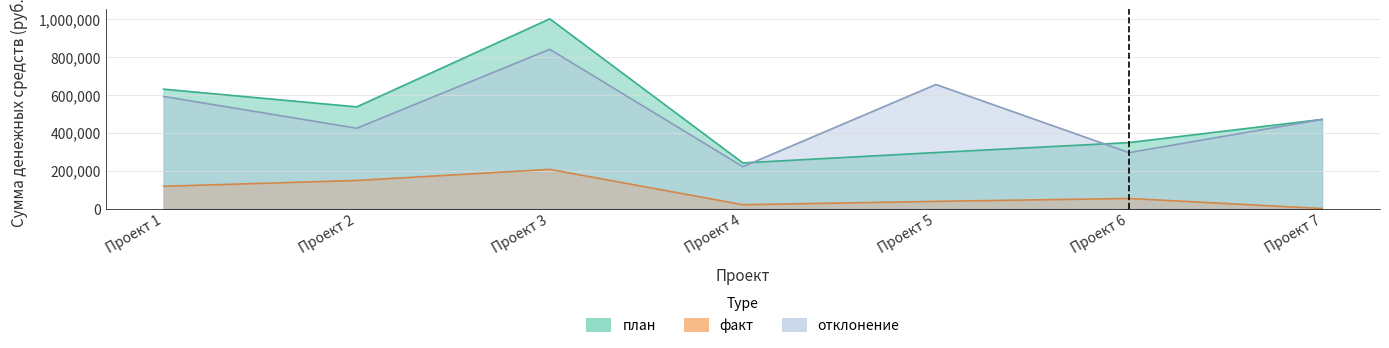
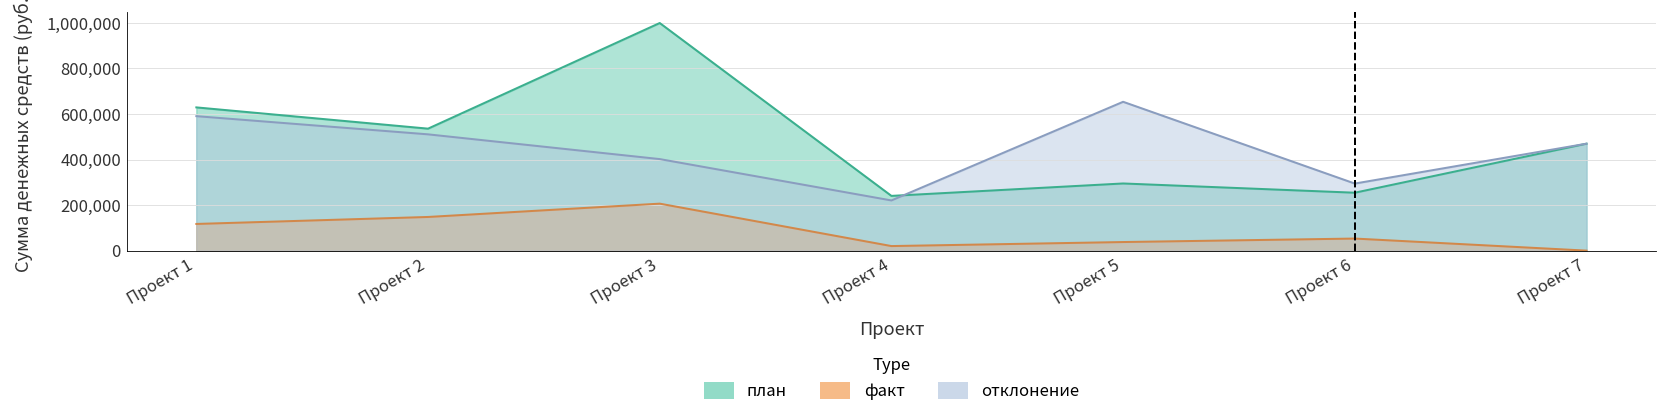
  {
    "план": {
      "Проект 1": "630,000",
      "Проект 2": "540,000",
      "Проект 3": "1,000,000",
      "Проект 4": "240,000",
      "Проект 5": "290,000",
-     "Проект 6": "350,000"
+     "Проект 6": "250,000"
    },
    "факт": {
      "Проект 1": "120,000",
      "Проект 2": "150,000",
      "Проект 3": "210,000",
      "Проект 4": "20,000",
      "Проект 5": "40,000",
      "Проект 6": "50,000",
      "Проект 7": "0"
    },
    "отклонение": {
      "Проект 1": "590,000",
-     "Проект 2": "420,000",
-     "Проект 3": "840,000",
+     "Проект 2": "510,000",
+     "Проект 3": "400,000",
      "Проект 4": "220,000",
      "Проект 5": "650,000",
      "Проект 6": "290,000"
    }
  }
